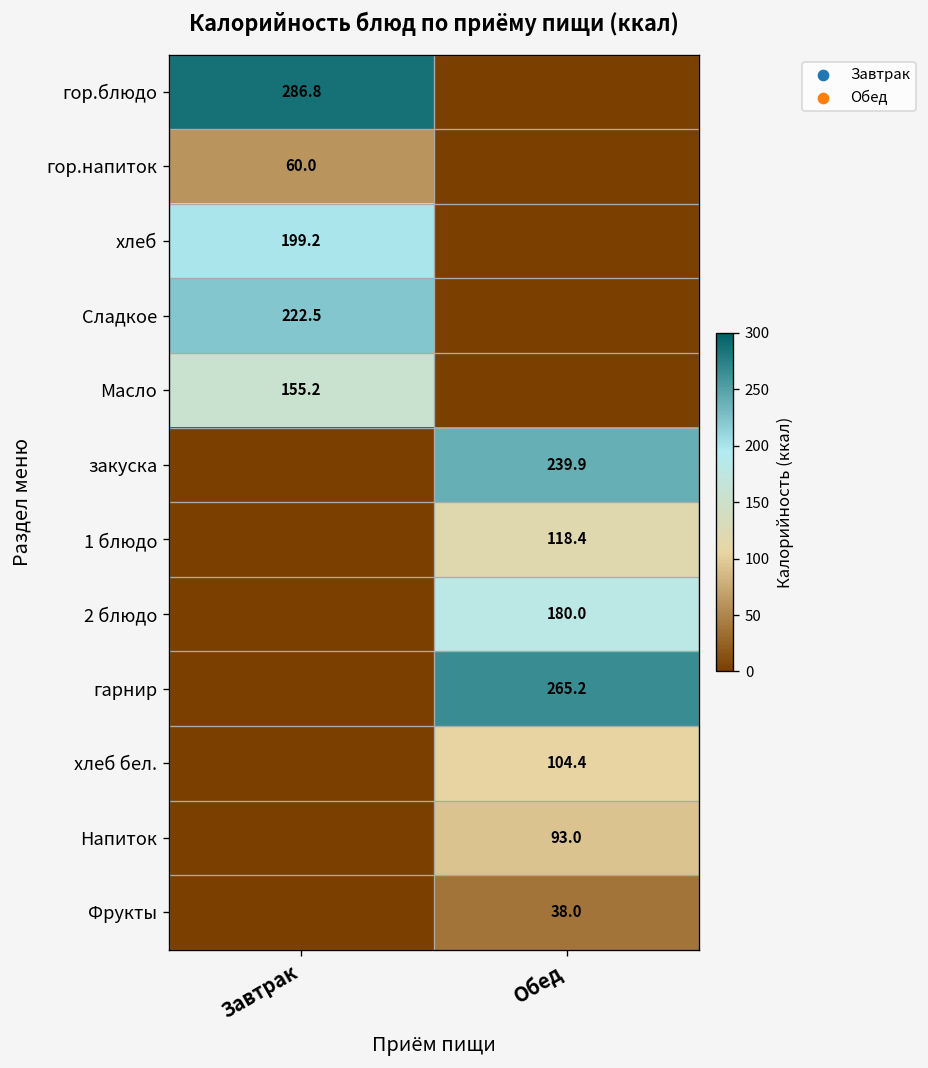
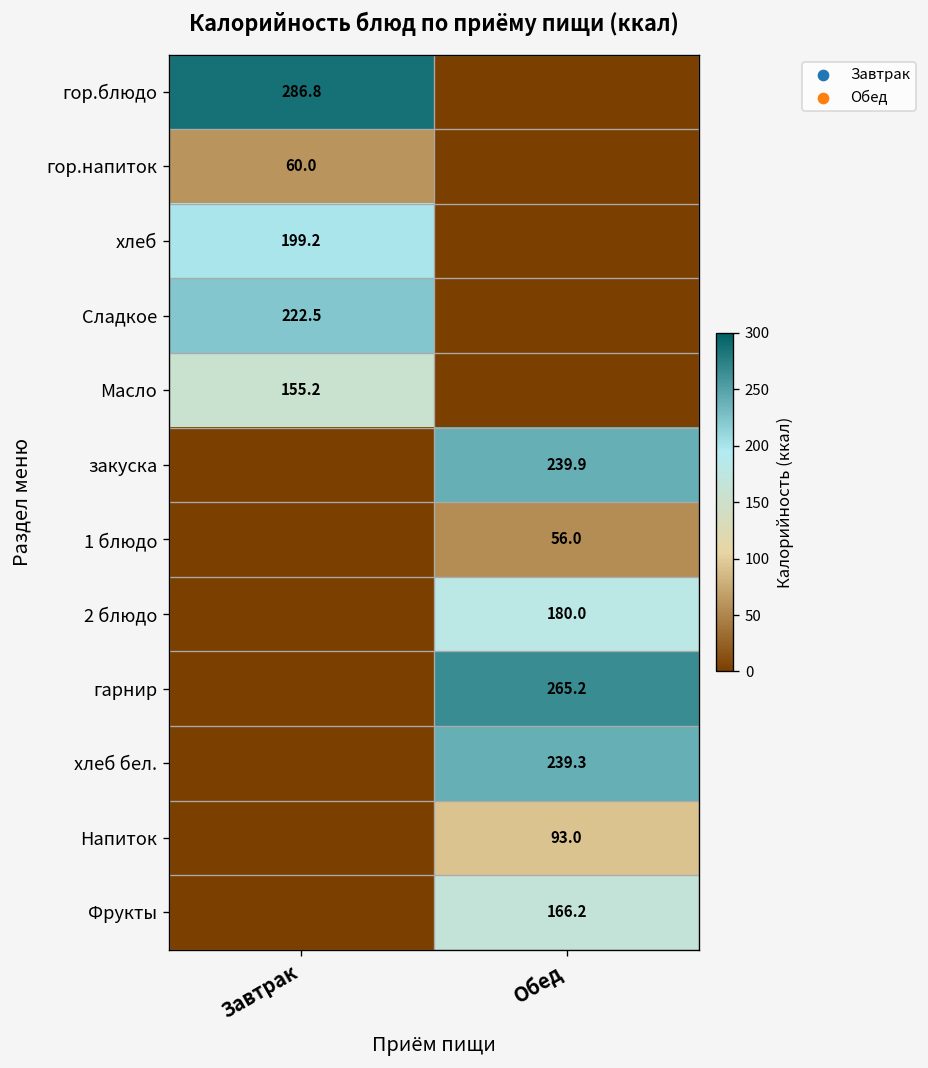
  {
    "гор.блюдо": {
      "Завтрак": 286.8
    },
    "гор.напиток": {
      "Завтрак": 60.0
    },
    "хлеб": {
      "Завтрак": 199.2
    },
    "Сладкое": {
      "Завтрак": 222.5
    },
    "Масло": {
      "Завтрак": 155.2
    },
    "закуска": {
      "Обед": 239.9
    },
    "1 блюдо": {
-     "Обед": 118.4
+     "Обед": 56.0
    },
    "2 блюдо": {
      "Обед": 180.0
    },
    "гарнир": {
      "Обед": 265.2
    },
    "хлеб бел.": {
-     "Обед": 104.4
+     "Обед": 239.3
    },
    "Напиток": {
      "Обед": 93.0
    },
    "Фрукты": {
-     "Обед": 38.0
+     "Обед": 166.2
    }
  }
